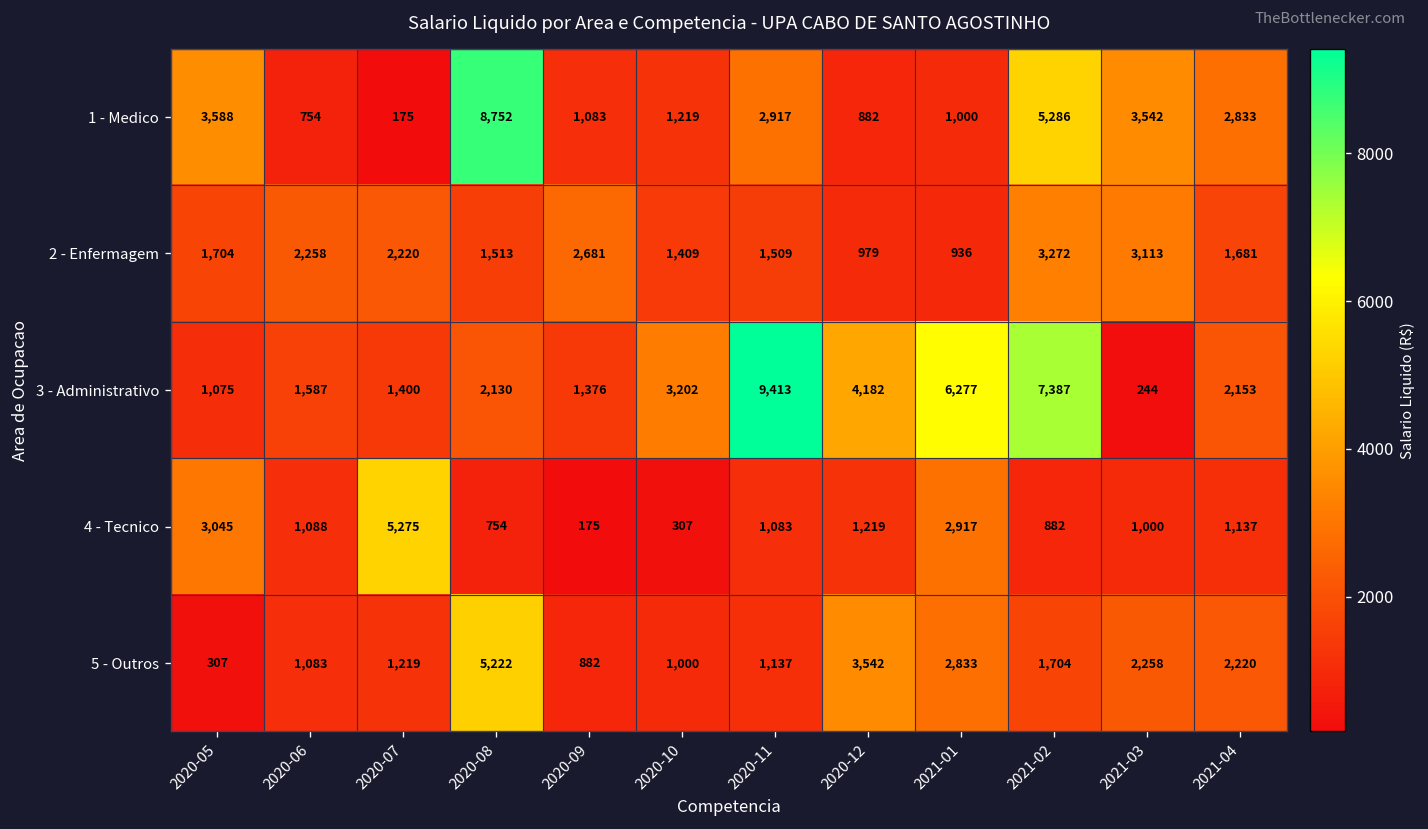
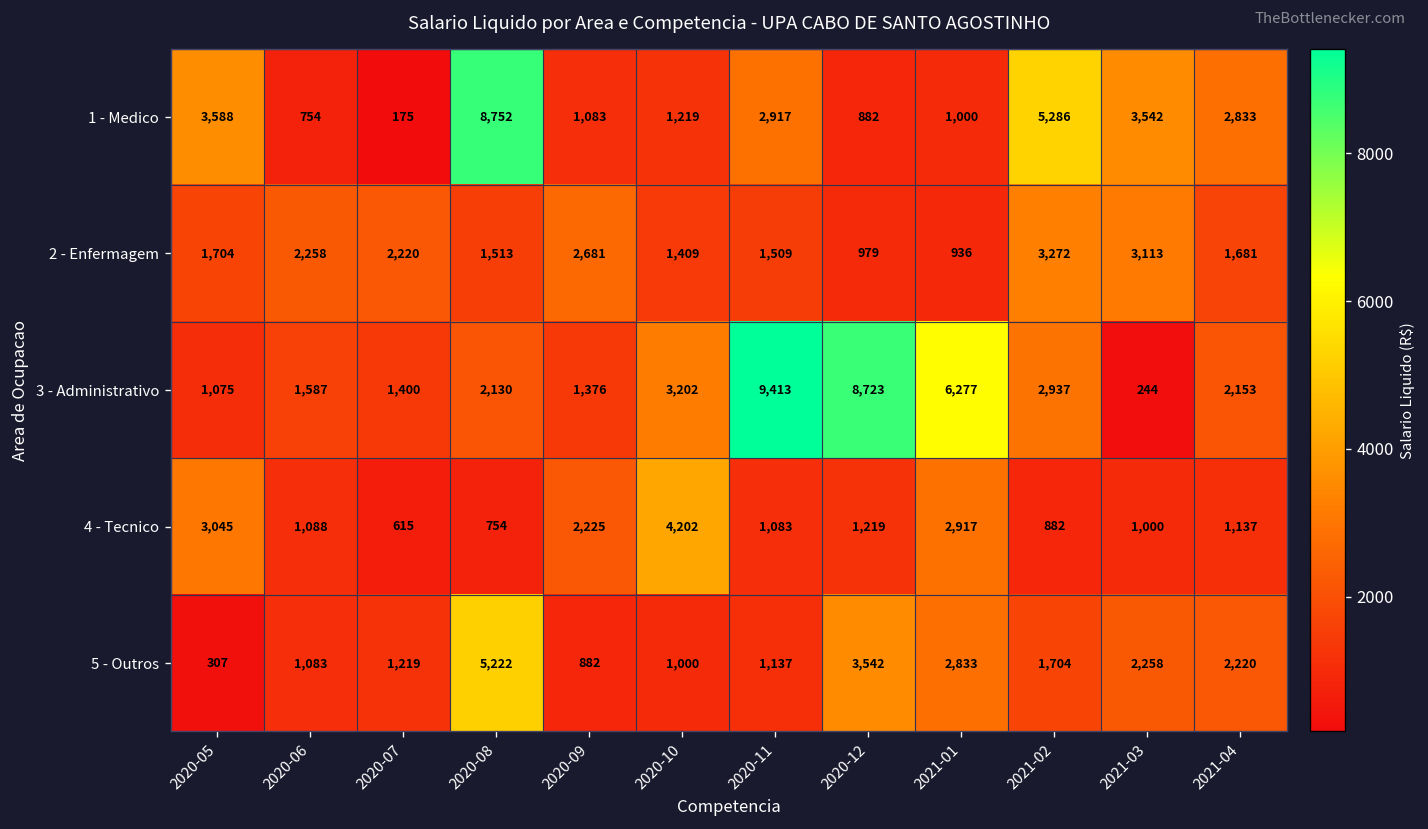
  {
    "1 - Medico": {
      "2020-05": "3,588",
      "2020-06": "754",
      "2020-07": "175",
      "2020-08": "8,752",
      "2020-09": "1,083",
      "2020-10": "1,219",
      "2020-11": "2,917",
      "2020-12": "882",
      "2021-01": "1,000",
      "2021-02": "5,286",
      "2021-03": "3,542",
      "2021-04": "2,833"
    },
    "2 - Enfermagem": {
      "2020-05": "1,704",
      "2020-06": "2,258",
      "2020-07": "2,220",
      "2020-08": "1,513",
      "2020-09": "2,681",
      "2020-10": "1,409",
      "2020-11": "1,509",
      "2020-12": "979",
      "2021-01": "936",
      "2021-02": "3,272",
      "2021-03": "3,113",
      "2021-04": "1,681"
    },
    "3 - Administrativo": {
      "2020-05": "1,075",
      "2020-06": "1,587",
      "2020-07": "1,400",
      "2020-08": "2,130",
      "2020-09": "1,376",
      "2020-10": "3,202",
      "2020-11": "9,413",
-     "2020-12": "4,182",
+     "2020-12": "8,723",
      "2021-01": "6,277",
-     "2021-02": "7,387",
+     "2021-02": "2,937",
      "2021-03": "244",
      "2021-04": "2,153"
    },
    "4 - Tecnico": {
      "2020-05": "3,045",
      "2020-06": "1,088",
-     "2020-07": "5,275",
+     "2020-07": "615",
      "2020-08": "754",
-     "2020-09": "175",
-     "2020-10": "307",
+     "2020-09": "2,225",
+     "2020-10": "4,202",
      "2020-11": "1,083",
      "2020-12": "1,219",
      "2021-01": "2,917",
      "2021-02": "882",
      "2021-03": "1,000",
      "2021-04": "1,137"
    },
    "5 - Outros": {
      "2020-05": "307",
      "2020-06": "1,083",
      "2020-07": "1,219",
      "2020-08": "5,222",
      "2020-09": "882",
      "2020-10": "1,000",
      "2020-11": "1,137",
      "2020-12": "3,542",
      "2021-01": "2,833",
      "2021-02": "1,704",
      "2021-03": "2,258",
      "2021-04": "2,220"
    }
  }
